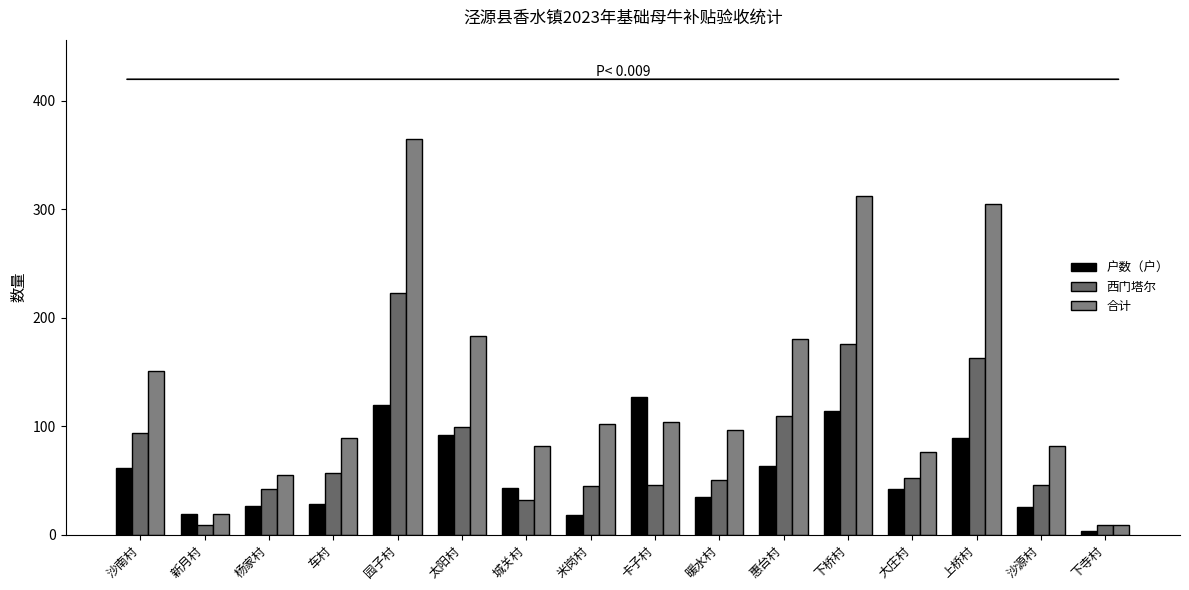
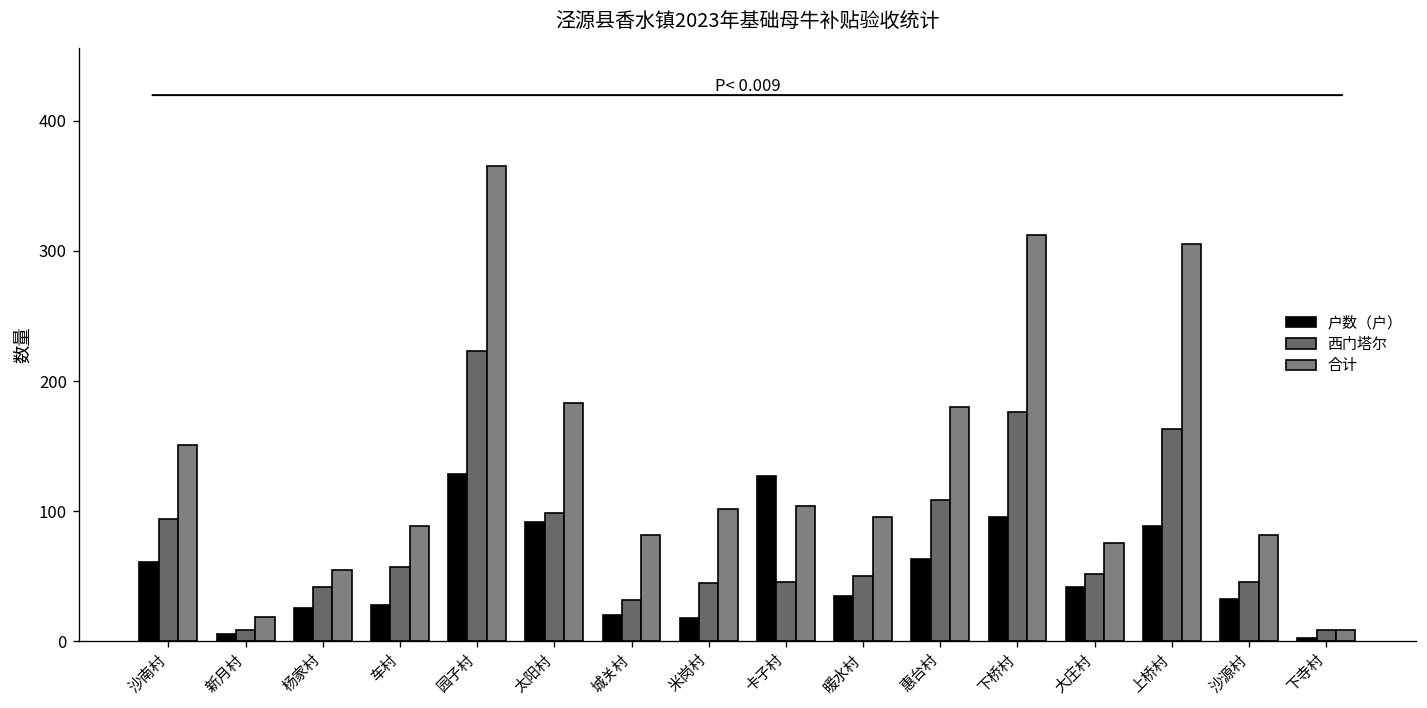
  {
    "户数（户）": {
      "沙南村": 61,
-     "新月村": 19,
+     "新月村": 6,
      "杨家村": 26,
      "车村": 28,
-     "园子村": 119,
+     "园子村": 129,
      "太阳村": 92,
-     "城关村": 43,
+     "城关村": 20,
      "米岗村": 18,
      "卡子村": 127,
      "暖水村": 35,
      "惠台村": 63,
-     "下桥村": 114,
+     "下桥村": 96,
      "大庄村": 42,
      "上桥村": 89,
-     "沙源村": 25,
+     "沙源村": 33,
      "下寺村": 3
    }
  }
